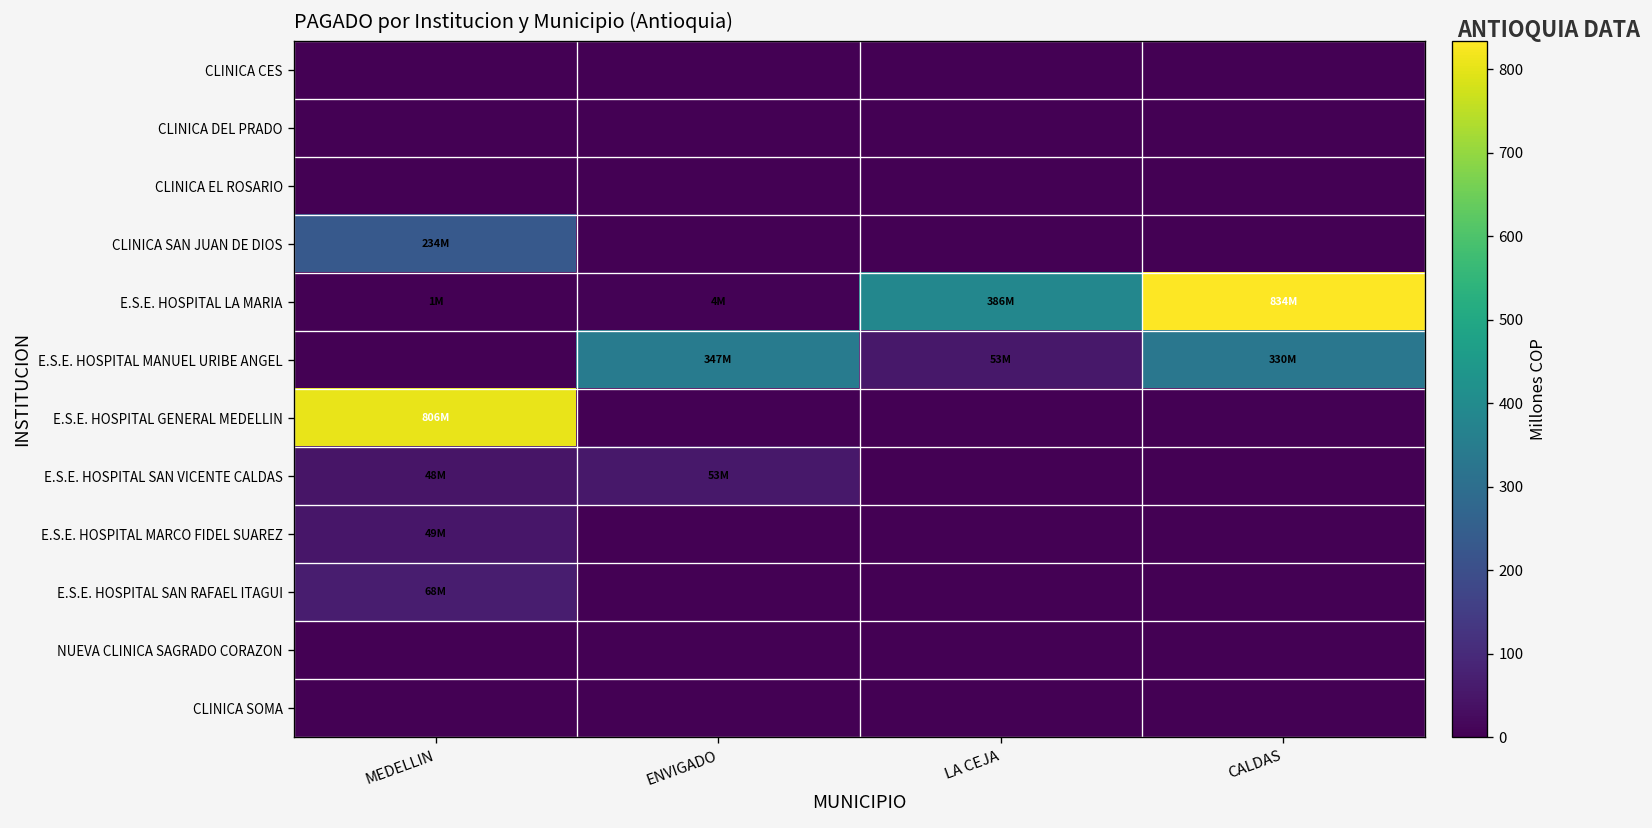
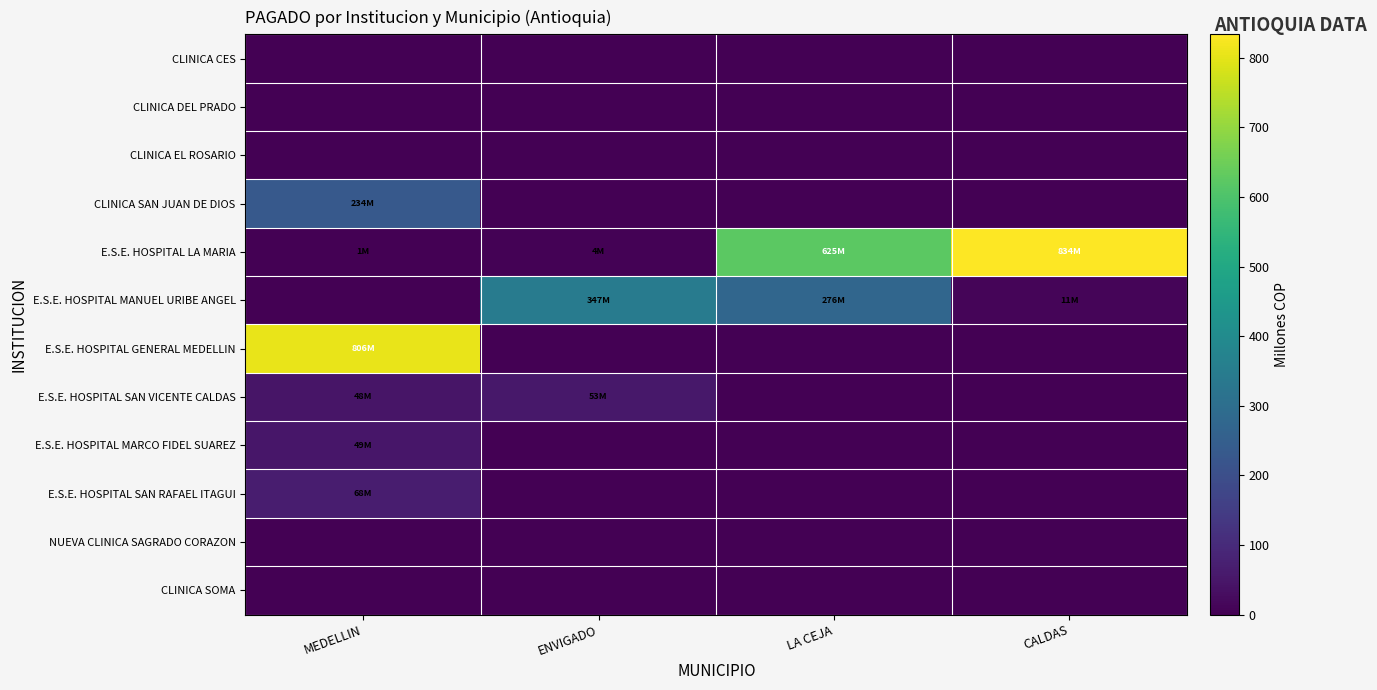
  {
    "CLINICA SAN JUAN DE DIOS": {
      "MEDELLIN": "234M"
    },
    "E.S.E. HOSPITAL LA MARIA": {
      "MEDELLIN": "1M",
      "ENVIGADO": "4M",
-     "LA CEJA": "386M",
+     "LA CEJA": "625M",
      "CALDAS": "834M"
    },
    "E.S.E. HOSPITAL MANUEL URIBE ANGEL": {
      "ENVIGADO": "347M",
-     "LA CEJA": "53M",
-     "CALDAS": "330M"
+     "LA CEJA": "276M",
+     "CALDAS": "11M"
    },
    "E.S.E. HOSPITAL GENERAL MEDELLIN": {
      "MEDELLIN": "806M"
    },
    "E.S.E. HOSPITAL SAN VICENTE CALDAS": {
      "MEDELLIN": "48M",
      "ENVIGADO": "53M"
    },
    "E.S.E. HOSPITAL MARCO FIDEL SUAREZ": {
      "MEDELLIN": "49M"
    },
    "E.S.E. HOSPITAL SAN RAFAEL ITAGUI": {
      "MEDELLIN": "68M"
    }
  }
